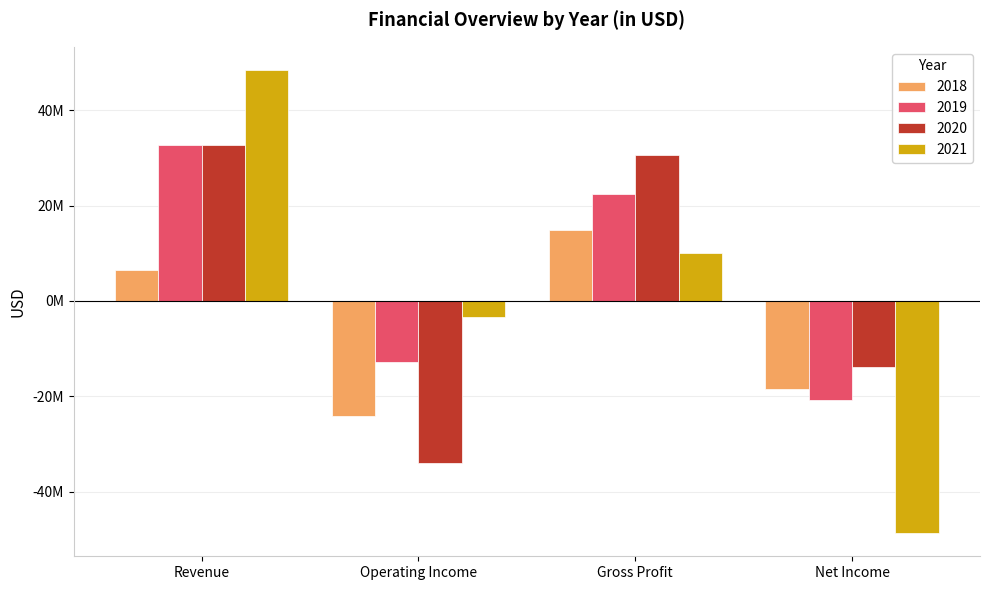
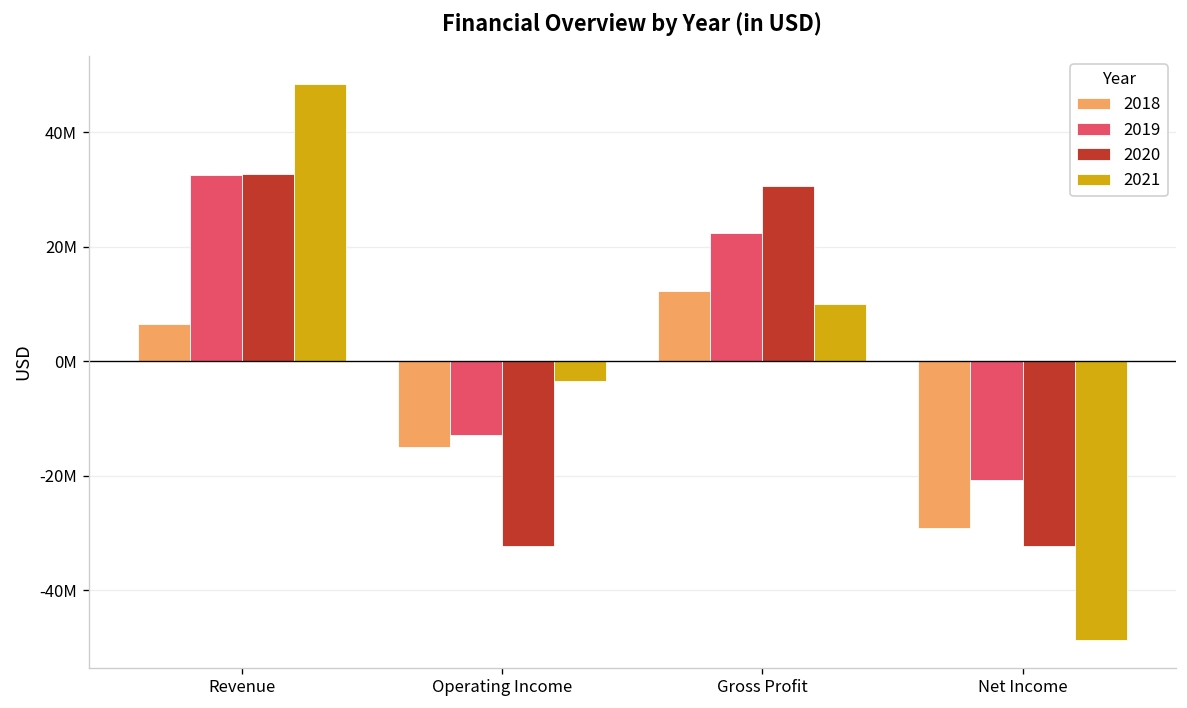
  {
    "2018": {
      "Revenue": 6000000,
-     "Operating Income": -24000000,
-     "Gross Profit": 15000000,
-     "Net Income": -18000000
+     "Operating Income": -15000000,
+     "Gross Profit": 12000000,
+     "Net Income": -29000000
    },
    "2019": {
      "Revenue": 33000000,
      "Operating Income": -13000000,
      "Gross Profit": 22000000,
      "Net Income": -21000000
    },
    "2020": {
      "Revenue": 33000000,
-     "Operating Income": -34000000,
+     "Operating Income": -32000000,
      "Gross Profit": 31000000,
-     "Net Income": -14000000
+     "Net Income": -32000000
    },
    "2021": {
      "Revenue": 48000000,
      "Operating Income": -3000000,
      "Gross Profit": 10000000,
      "Net Income": -49000000
    }
  }
